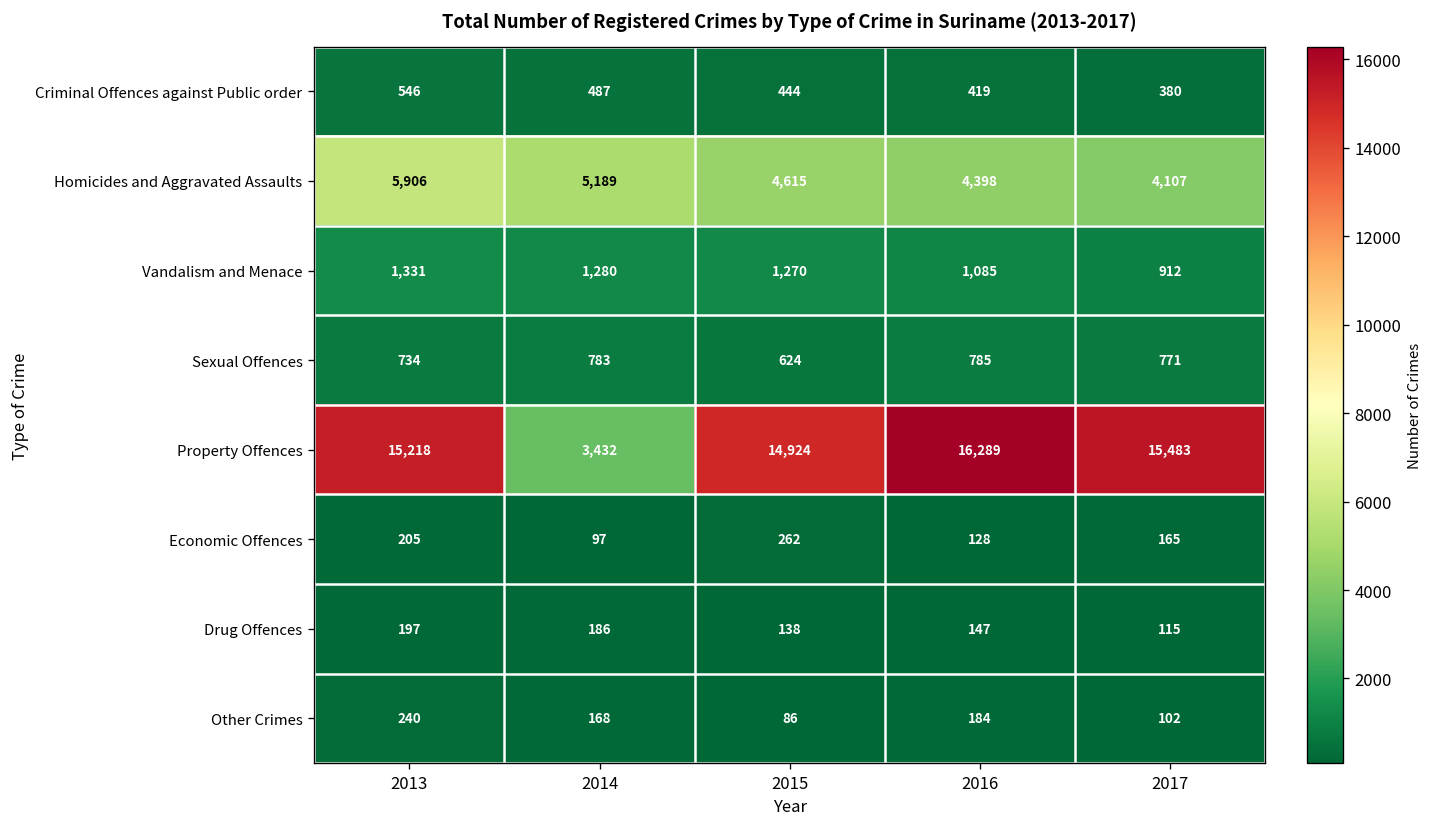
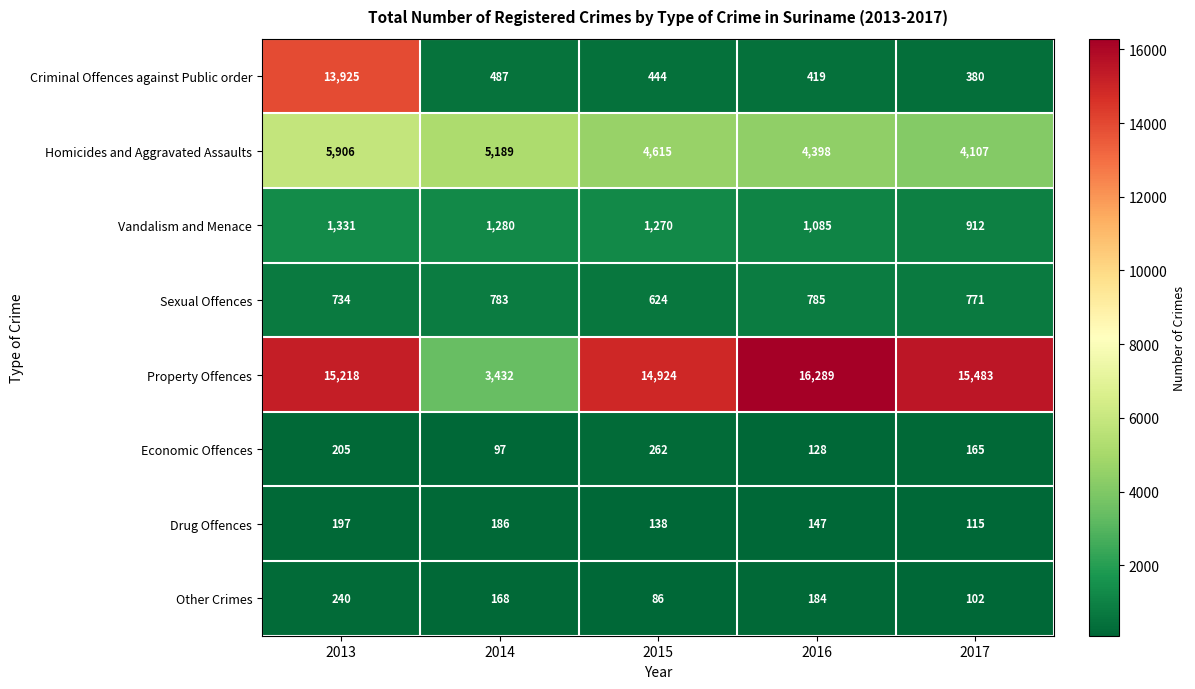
  {
    "Criminal Offences against Public order": {
-     "2013": "546",
+     "2013": "13,925",
      "2014": "487",
      "2015": "444",
      "2016": "419",
      "2017": "380"
    },
    "Homicides and Aggravated Assaults": {
      "2013": "5,906",
      "2014": "5,189",
      "2015": "4,615",
      "2016": "4,398",
      "2017": "4,107"
    },
    "Vandalism and Menace": {
      "2013": "1,331",
      "2014": "1,280",
      "2015": "1,270",
      "2016": "1,085",
      "2017": "912"
    },
    "Sexual Offences": {
      "2013": "734",
      "2014": "783",
      "2015": "624",
      "2016": "785",
      "2017": "771"
    },
    "Property Offences": {
      "2013": "15,218",
      "2014": "3,432",
      "2015": "14,924",
      "2016": "16,289",
      "2017": "15,483"
    },
    "Economic Offences": {
      "2013": "205",
      "2014": "97",
      "2015": "262",
      "2016": "128",
      "2017": "165"
    },
    "Drug Offences": {
      "2013": "197",
      "2014": "186",
      "2015": "138",
      "2016": "147",
      "2017": "115"
    },
    "Other Crimes": {
      "2013": "240",
      "2014": "168",
      "2015": "86",
      "2016": "184",
      "2017": "102"
    }
  }
